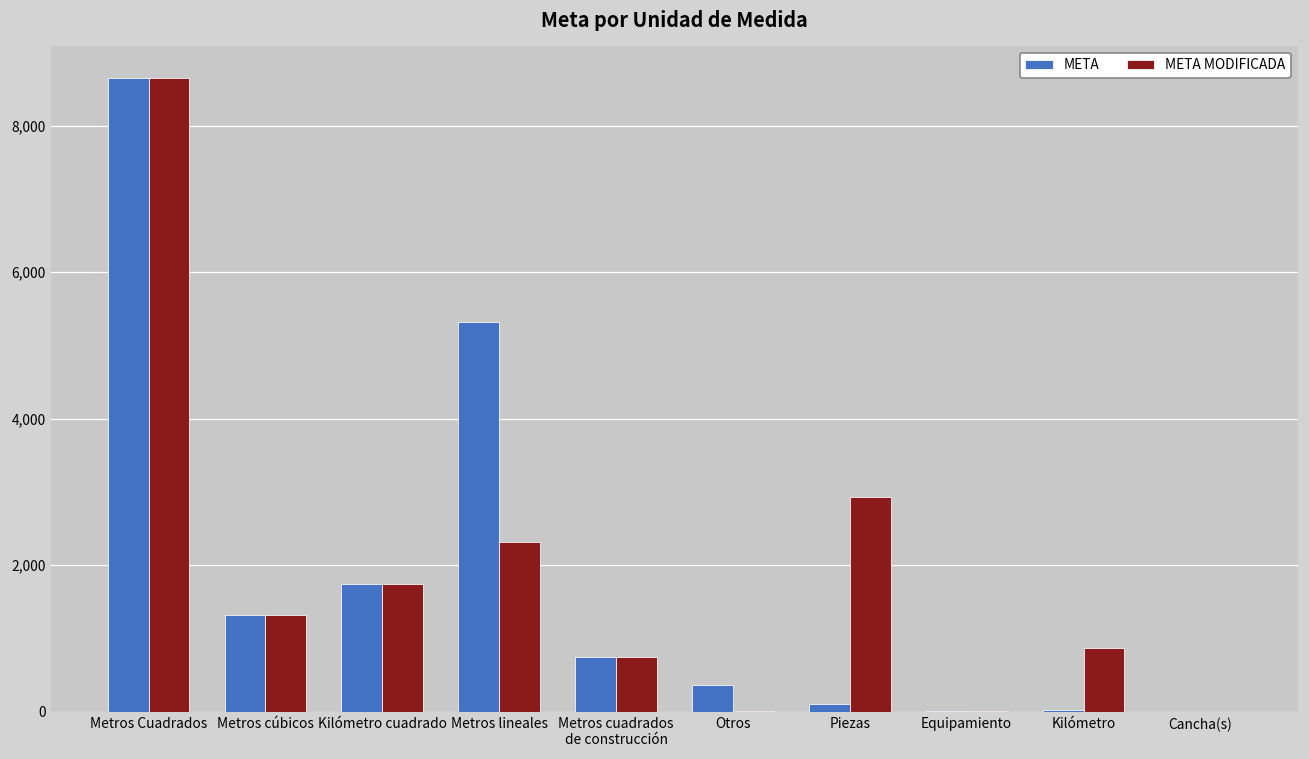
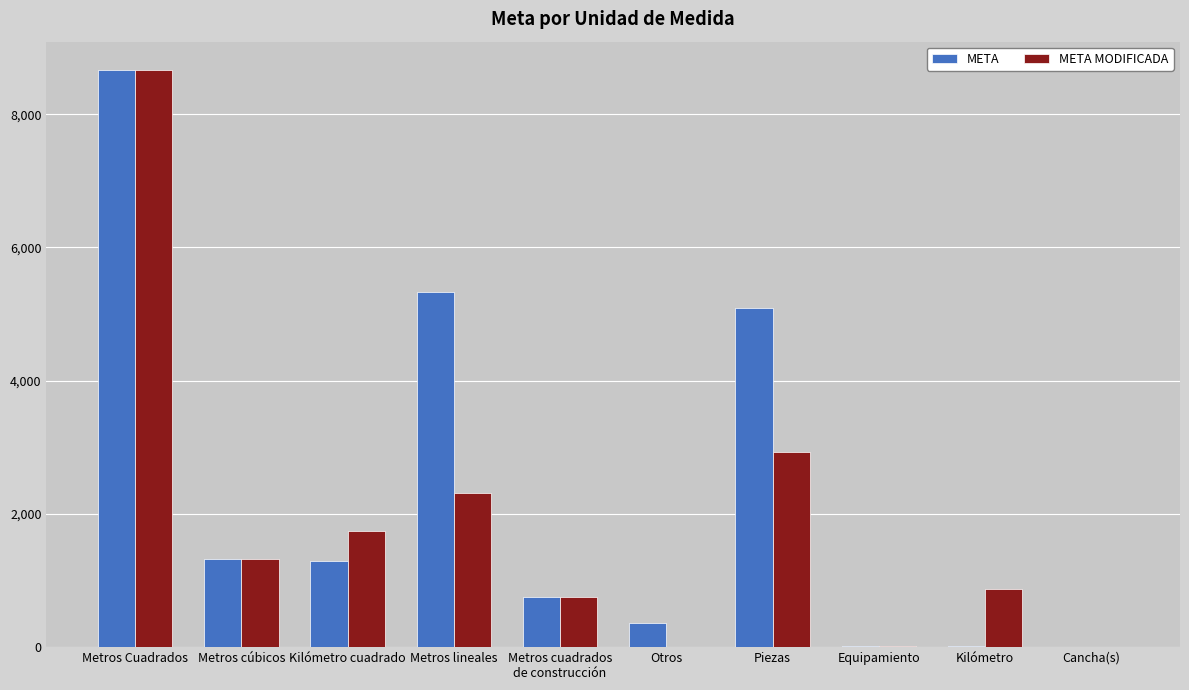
  {
    "META": {
      "Metros Cuadrados": "8,700",
      "Metros cúbicos": "1,300",
-     "Kilómetro cuadrado": "1,700",
+     "Kilómetro cuadrado": "1,300",
      "Metros lineales": "5,300",
      "Metros cuadrados de construcción": "700",
      "Otros": "400",
-     "Piezas": "100"
+     "Piezas": "5,100"
    },
    "META MODIFICADA": {
      "Metros Cuadrados": "8,700",
      "Metros cúbicos": "1,300",
      "Kilómetro cuadrado": "1,700",
      "Metros lineales": "2,300",
      "Metros cuadrados de construcción": "700",
      "Piezas": "2,900",
      "Kilómetro": "900"
    }
  }
